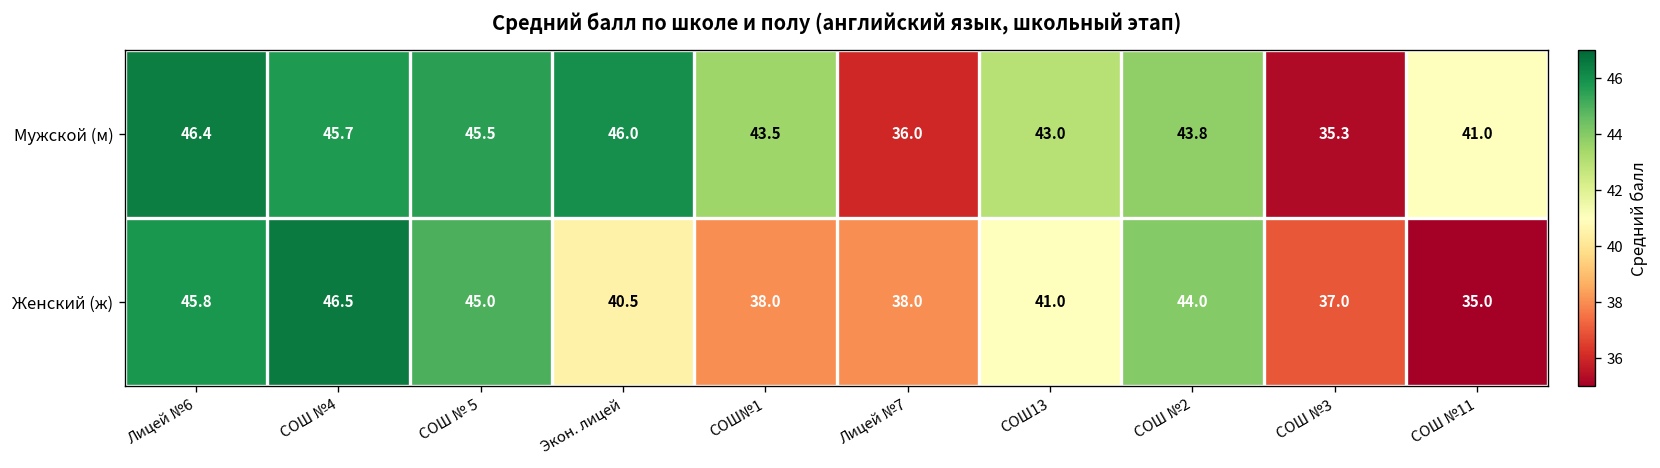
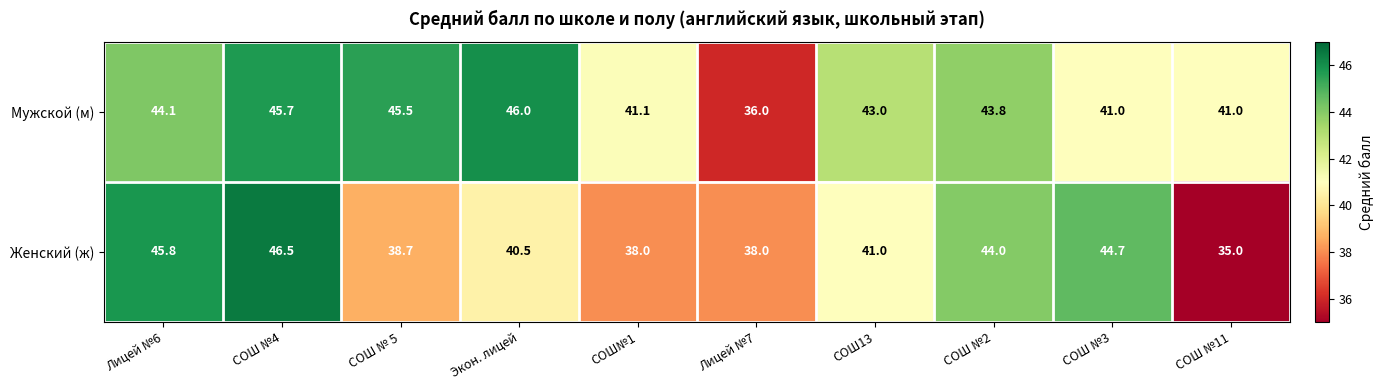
  {
    "Мужской (м)": {
-     "Лицей №6": 46.4,
+     "Лицей №6": 44.1,
      "СОШ №4": 45.7,
      "СОШ № 5": 45.5,
      "Экон. лицей": 46.0,
-     "СОШ№1": 43.5,
+     "СОШ№1": 41.1,
      "Лицей №7": 36.0,
      "СОШ13": 43.0,
      "СОШ №2": 43.8,
-     "СОШ №3": 35.3,
+     "СОШ №3": 41.0,
      "СОШ №11": 41.0
    },
    "Женский (ж)": {
      "Лицей №6": 45.8,
      "СОШ №4": 46.5,
-     "СОШ № 5": 45.0,
+     "СОШ № 5": 38.7,
      "Экон. лицей": 40.5,
      "СОШ№1": 38.0,
      "Лицей №7": 38.0,
      "СОШ13": 41.0,
      "СОШ №2": 44.0,
-     "СОШ №3": 37.0,
+     "СОШ №3": 44.7,
      "СОШ №11": 35.0
    }
  }
